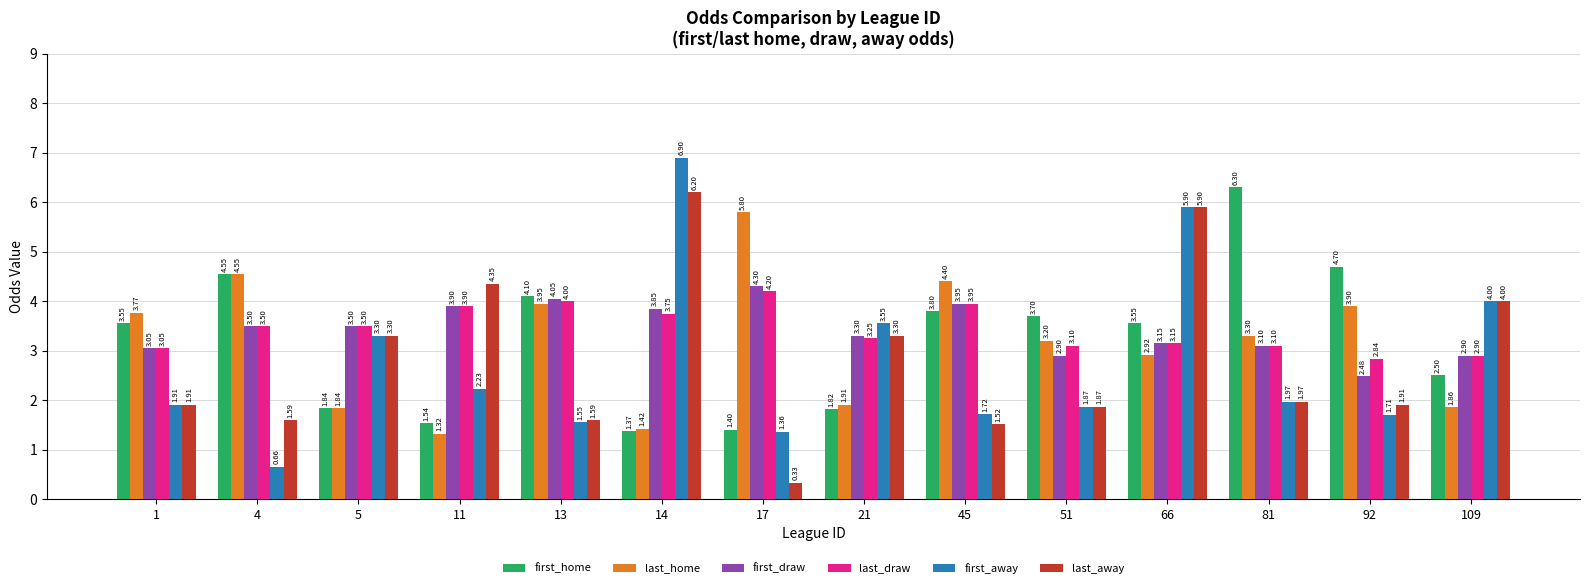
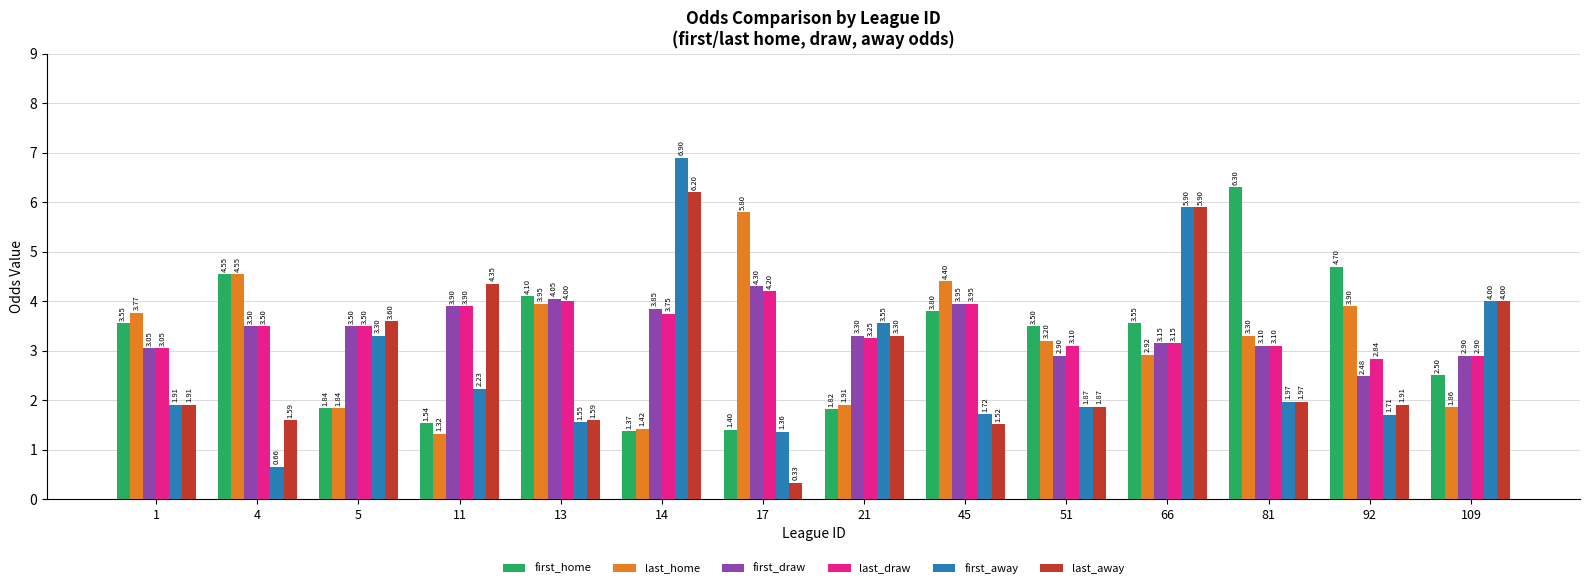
  {
    "first_home": {
      "1": 3.55,
      "4": 4.55,
      "5": 1.84,
      "11": 1.54,
      "13": 4.10,
      "14": 1.37,
      "17": 1.40,
      "21": 1.82,
      "45": 3.80,
-     "51": 3.70,
+     "51": 3.50,
      "66": 3.55,
      "81": 6.30,
      "92": 4.70,
      "109": 2.50
    },
    "last_home": {
      "1": 3.77,
      "4": 4.55,
      "5": 1.84,
      "11": 1.32,
      "13": 3.95,
      "14": 1.42,
      "17": 5.80,
      "21": 1.91,
      "45": 4.40,
      "51": 3.20,
      "66": 2.92,
      "81": 3.30,
      "92": 3.90,
      "109": 1.86
    },
    "first_draw": {
      "1": 3.05,
      "4": 3.50,
      "5": 3.50,
      "11": 3.90,
      "13": 4.05,
      "14": 3.85,
      "17": 4.30,
      "21": 3.30,
      "45": 3.95,
      "51": 2.90,
      "66": 3.15,
      "81": 3.10,
      "92": 2.48,
      "109": 2.90
    },
    "last_draw": {
      "1": 3.05,
      "4": 3.50,
      "5": 3.50,
      "11": 3.90,
      "13": 4.00,
      "14": 3.75,
      "17": 4.20,
      "21": 3.25,
      "45": 3.95,
      "51": 3.10,
      "66": 3.15,
      "81": 3.10,
      "92": 2.84,
      "109": 2.90
    },
    "first_away": {
      "1": 1.91,
      "4": 0.66,
      "5": 3.30,
      "11": 2.23,
      "13": 1.55,
      "14": 6.90,
      "17": 1.36,
      "21": 3.55,
      "45": 1.72,
      "51": 1.87,
      "66": 5.90,
      "81": 1.97,
      "92": 1.71,
      "109": 4.00
    },
    "last_away": {
      "1": 1.91,
      "4": 1.59,
-     "5": 3.30,
+     "5": 3.60,
      "11": 4.35,
      "13": 1.59,
      "14": 6.20,
      "17": 0.33,
      "21": 3.30,
      "45": 1.52,
      "51": 1.87,
      "66": 5.90,
      "81": 1.97,
      "92": 1.91,
      "109": 4.00
    }
  }
